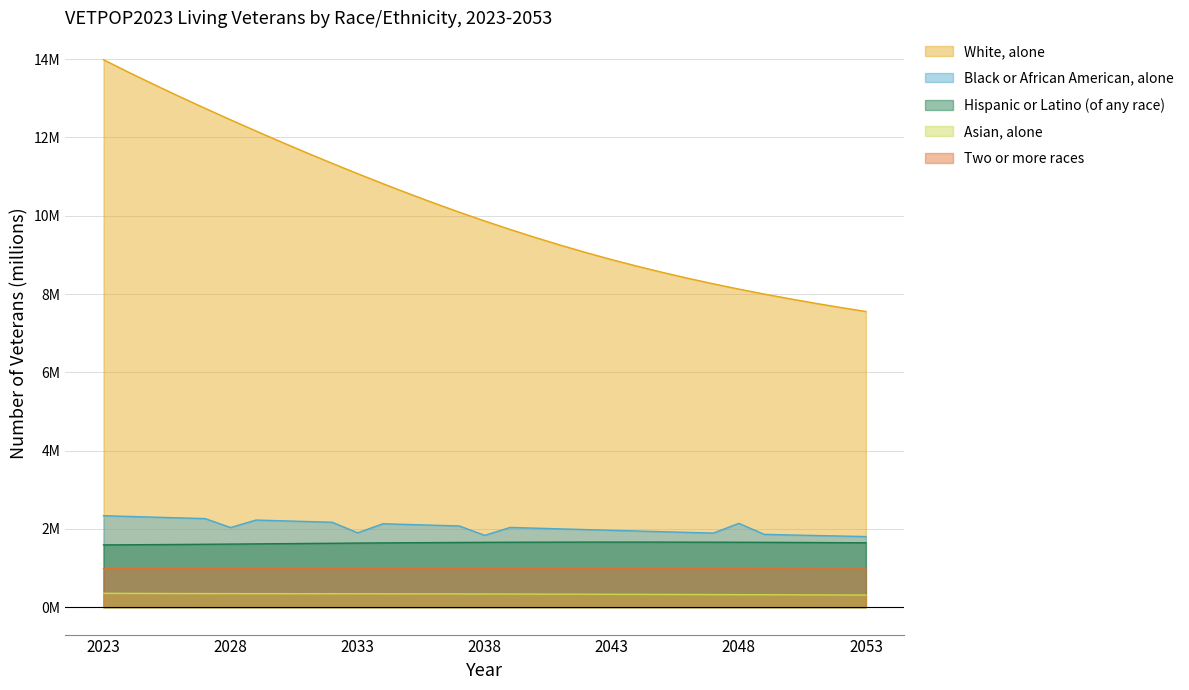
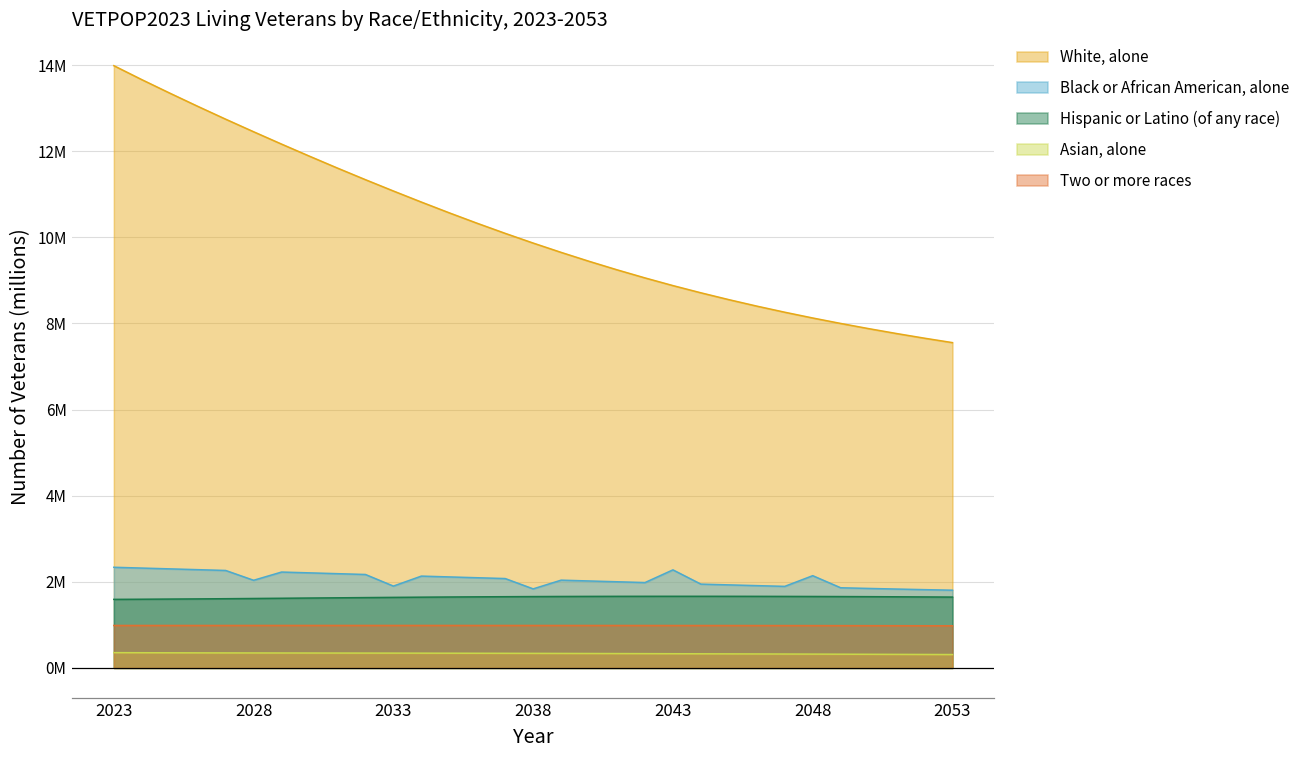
  {
    "Black or African American, alone": {
      "2023": 2300000,
      "2028": 2000000,
      "2033": 1900000,
      "2038": 1800000,
-     "2043": 2000000,
+     "2043": 2300000,
      "2048": 2100000,
      "2053": 1800000
    },
    "Hispanic or Latino (of any race)": {
      "2023": 1600000,
      "2028": 1600000,
      "2033": 1600000,
      "2038": 1700000,
      "2043": 1700000,
      "2048": 1700000,
      "2053": 1600000
    }
  }
